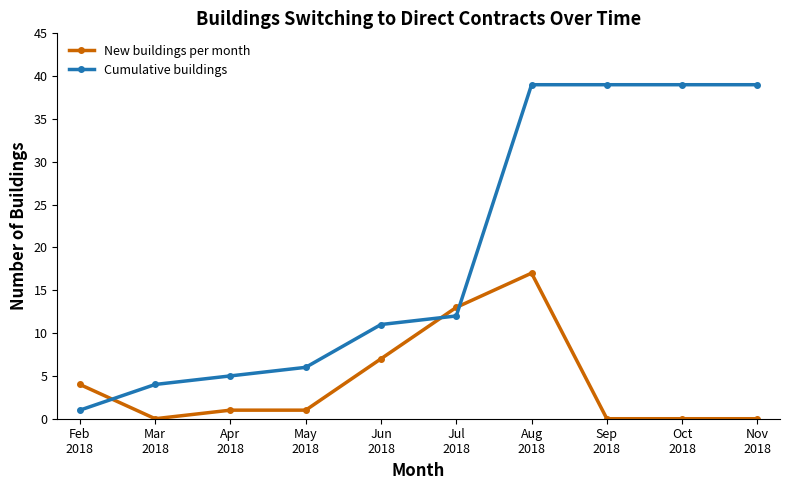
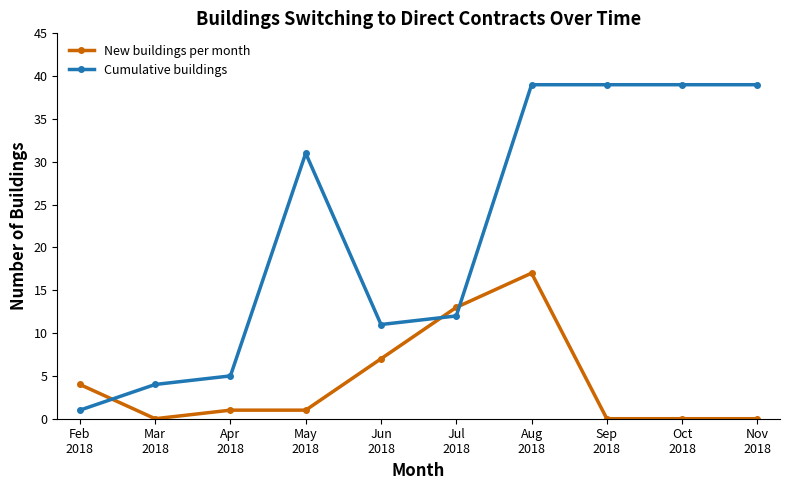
  {
    "New buildings per month": {
      "Feb 2018": 4,
      "Mar 2018": 0,
      "Apr 2018": 1,
      "May 2018": 1,
      "Jun 2018": 7,
      "Jul 2018": 13,
      "Aug 2018": 17,
      "Sep 2018": 0,
      "Oct 2018": 0,
      "Nov 2018": 0
    },
    "Cumulative buildings": {
      "Feb 2018": 1,
      "Mar 2018": 4,
      "Apr 2018": 5,
-     "May 2018": 6,
+     "May 2018": 31,
      "Jun 2018": 11,
      "Jul 2018": 12,
      "Aug 2018": 39,
      "Sep 2018": 39,
      "Oct 2018": 39,
      "Nov 2018": 39
    }
  }
